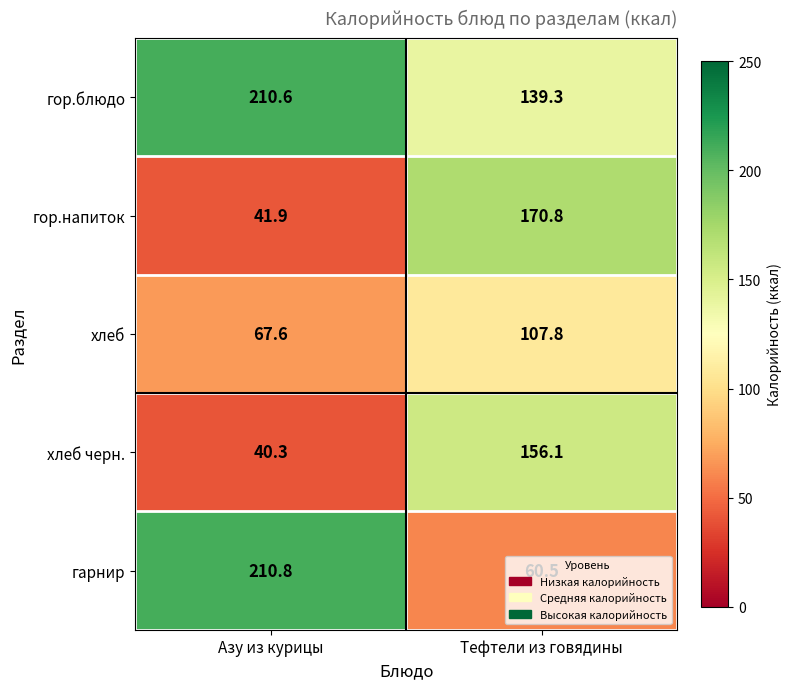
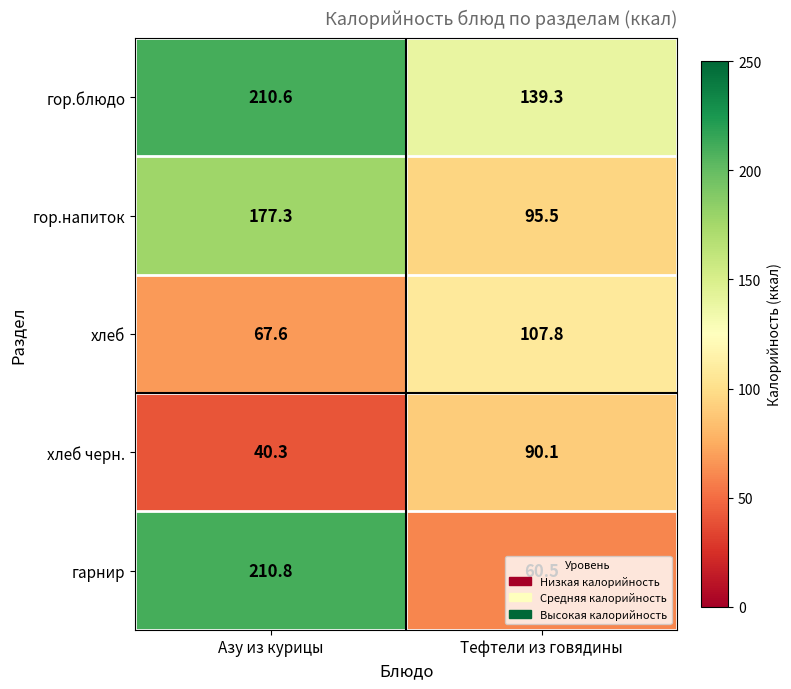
  {
    "гор.блюдо": {
      "Азу из курицы": 210.6,
      "Тефтели из говядины": 139.3
    },
    "гор.напиток": {
-     "Азу из курицы": 41.9,
-     "Тефтели из говядины": 170.8
+     "Азу из курицы": 177.3,
+     "Тефтели из говядины": 95.5
    },
    "хлеб": {
      "Азу из курицы": 67.6,
      "Тефтели из говядины": 107.8
    },
    "хлеб черн.": {
      "Азу из курицы": 40.3,
-     "Тефтели из говядины": 156.1
+     "Тефтели из говядины": 90.1
    },
    "гарнир": {
      "Азу из курицы": 210.8
    }
  }
